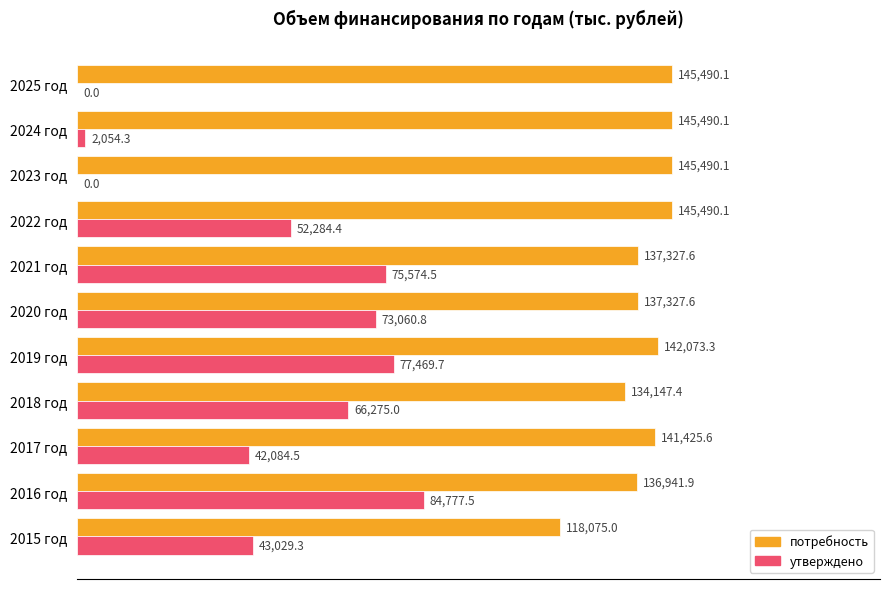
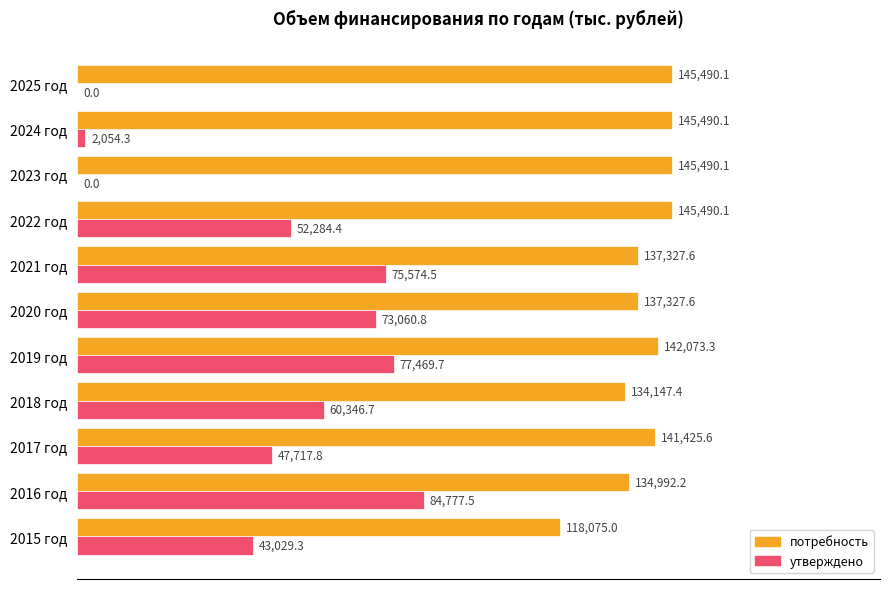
  {
    "потребность": {
      "2025 год": "145,490.1",
      "2024 год": "145,490.1",
      "2023 год": "145,490.1",
      "2022 год": "145,490.1",
      "2021 год": "137,327.6",
      "2020 год": "137,327.6",
      "2019 год": "142,073.3",
      "2018 год": "134,147.4",
      "2017 год": "141,425.6",
-     "2016 год": "136,941.9",
+     "2016 год": "134,992.2",
      "2015 год": "118,075.0"
    },
    "утверждено": {
      "2025 год": "0.0",
      "2024 год": "2,054.3",
      "2023 год": "0.0",
      "2022 год": "52,284.4",
      "2021 год": "75,574.5",
      "2020 год": "73,060.8",
      "2019 год": "77,469.7",
-     "2018 год": "66,275.0",
-     "2017 год": "42,084.5",
+     "2018 год": "60,346.7",
+     "2017 год": "47,717.8",
      "2016 год": "84,777.5",
      "2015 год": "43,029.3"
    }
  }
